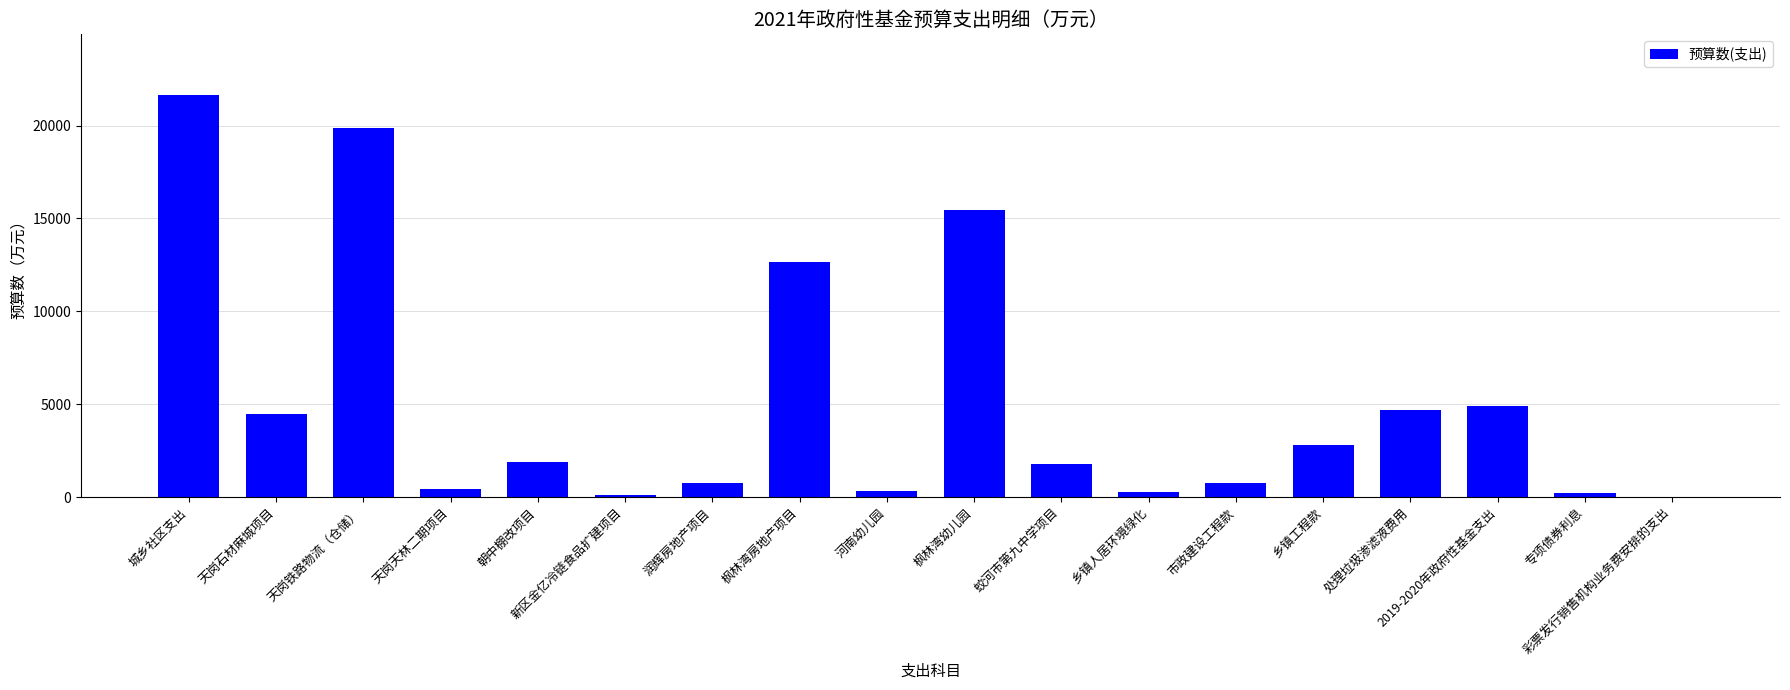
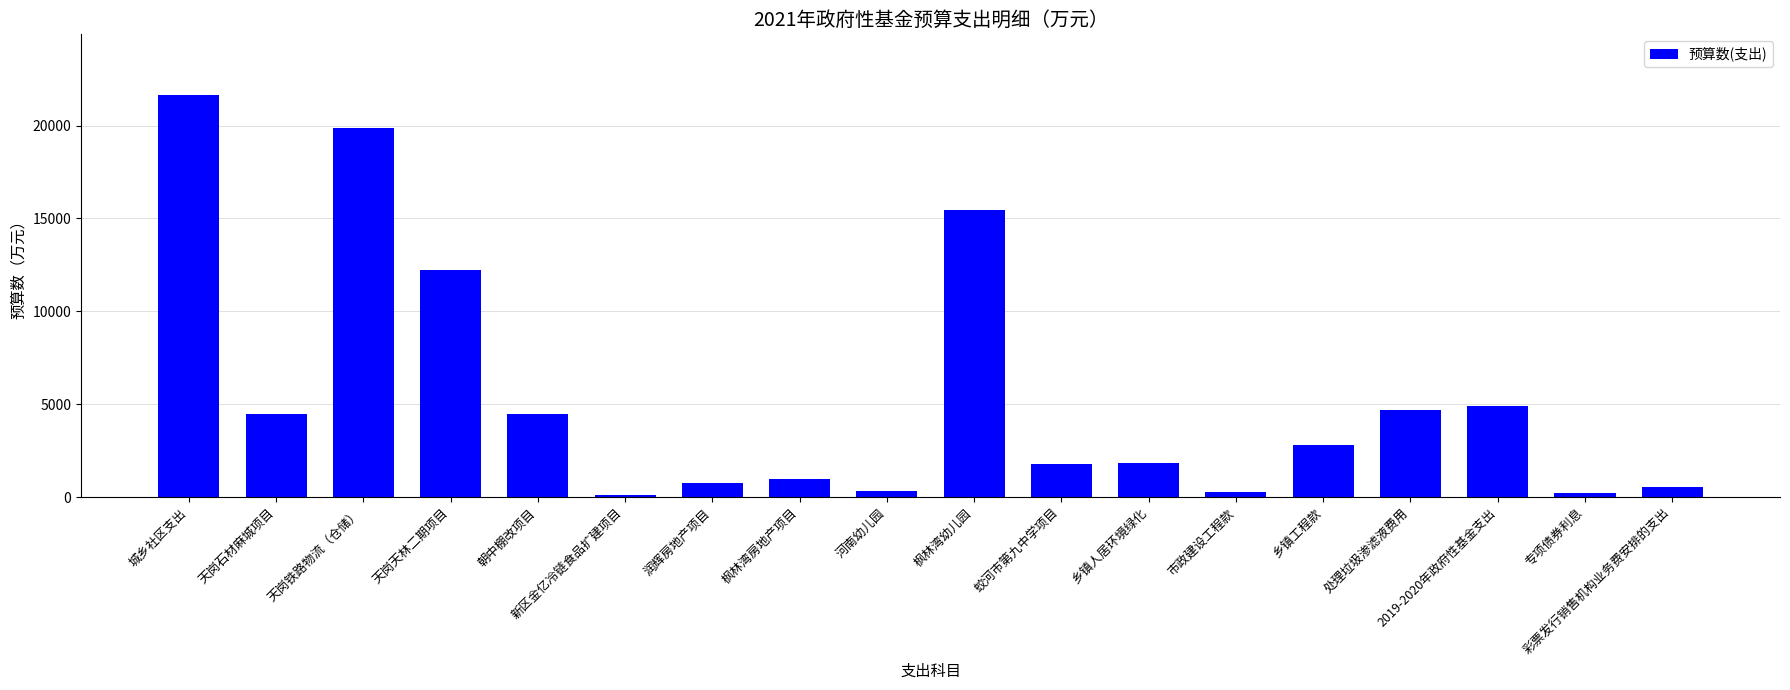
  {
    "城乡社区支出": 21700,
    "天岗石材麻城项目": 4500,
    "天岗铁路物流（仓储）": 19900,
-   "天岗天林二期项目": 400,
-   "朝中棚改项目": 1900,
+   "天岗天林二期项目": 12200,
+   "朝中棚改项目": 4500,
    "润辉房地产项目": 700,
-   "枫林湾房地产项目": 12700,
+   "枫林湾房地产项目": 1000,
    "河南幼儿园": 300,
    "枫林湾幼儿园": 15500,
    "蛟河市第九中学项目": 1800,
-   "乡镇人居环境绿化": 300,
-   "市政建设工程款": 800,
+   "乡镇人居环境绿化": 1800,
+   "市政建设工程款": 300,
    "乡镇工程款": 2800,
    "处理垃圾渗滤液费用": 4700,
    "2019-2020年政府性基金支出": 4900,
    "专项债券利息": 200,
-   "彩票发行销售机构业务费安排的支出": 0
+   "彩票发行销售机构业务费安排的支出": 600
  }
